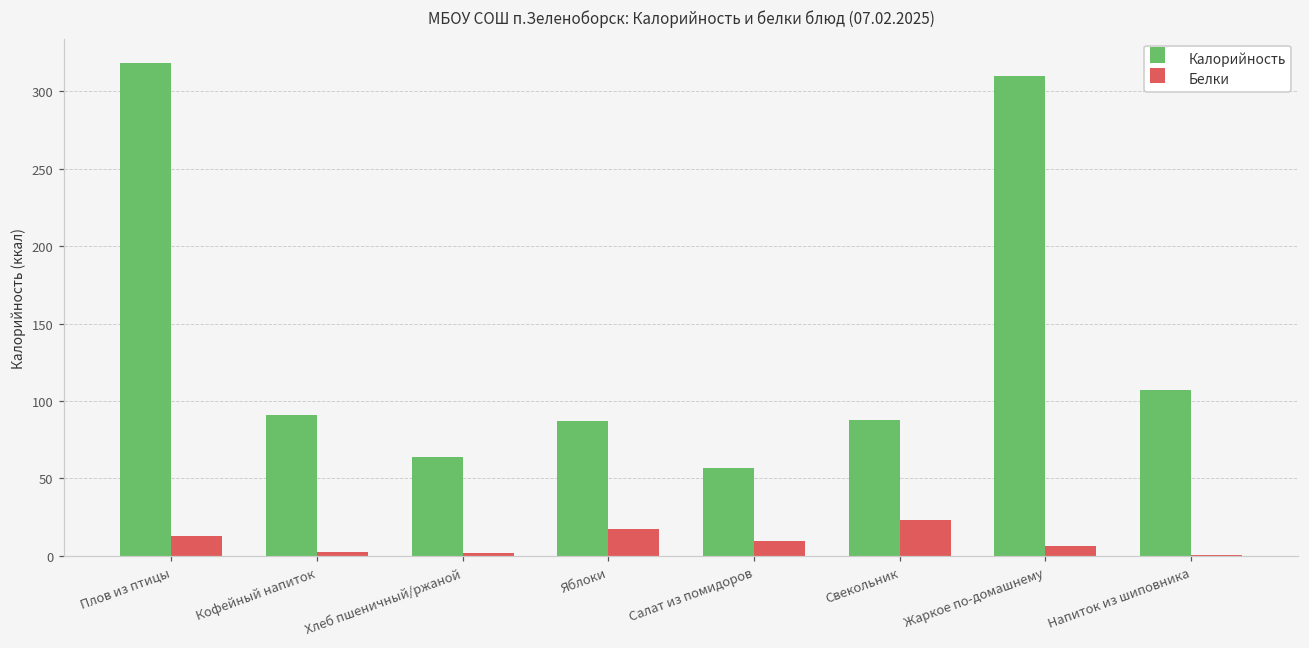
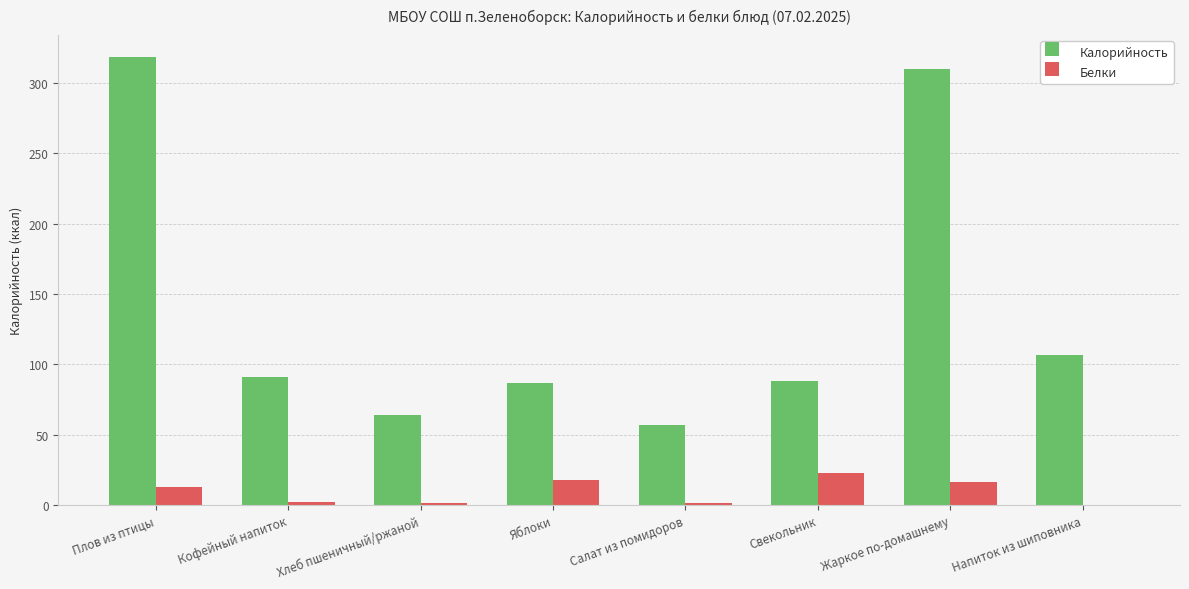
  {
    "Калорийность": {
      "Плов из птицы": 318,
      "Кофейный напиток": 91,
      "Хлеб пшеничный/ржаной": 64,
      "Яблоки": 87,
      "Салат из помидоров": 57,
      "Свекольник": 88,
      "Жаркое по-домашнему": 310,
      "Напиток из шиповника": 107
    },
    "Белки": {
      "Плов из птицы": 13,
      "Кофейный напиток": 2,
      "Яблоки": 18,
-     "Салат из помидоров": 10,
+     "Салат из помидоров": 1,
      "Свекольник": 23,
-     "Жаркое по-домашнему": 7
+     "Жаркое по-домашнему": 16
    }
  }
